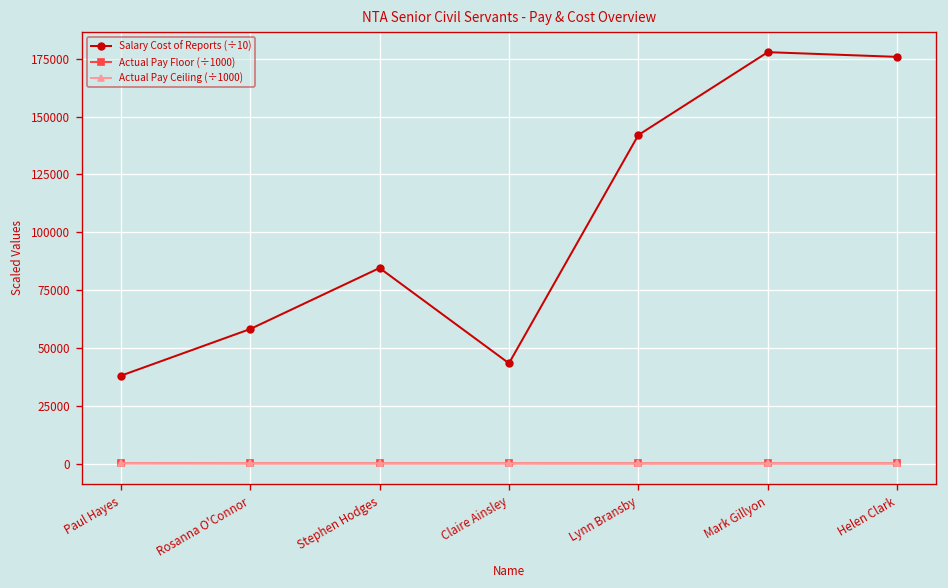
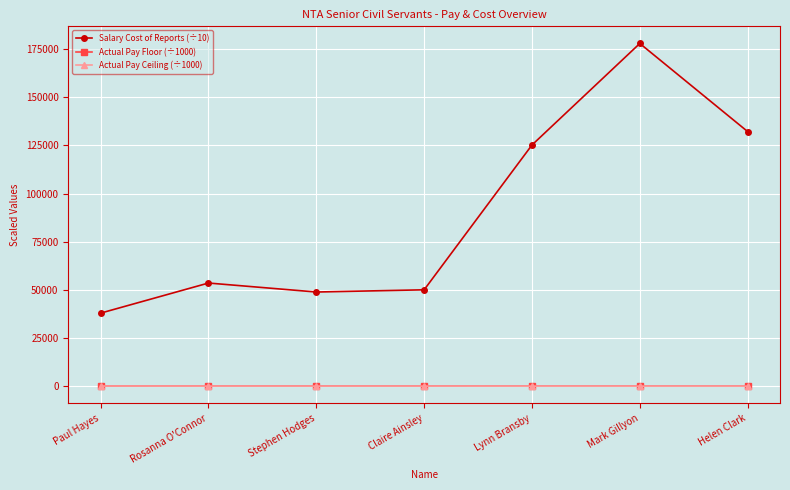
  {
    "Salary Cost of Reports (÷10)": {
      "Paul Hayes": 38000,
-     "Rosanna O'Connor": 58000,
-     "Stephen Hodges": 85000,
-     "Claire Ainsley": 43000,
-     "Lynn Bransby": 142000,
+     "Rosanna O'Connor": 54000,
+     "Stephen Hodges": 49000,
+     "Claire Ainsley": 50000,
+     "Lynn Bransby": 125000,
      "Mark Gillyon": 178000,
-     "Helen Clark": 176000
+     "Helen Clark": 132000
    },
    "Actual Pay Ceiling (÷1000)": {
      "Paul Hayes": 0,
      "Rosanna O'Connor": 0,
      "Stephen Hodges": 0,
      "Claire Ainsley": 0,
      "Lynn Bransby": 0,
      "Mark Gillyon": 0,
      "Helen Clark": 0
    }
  }
